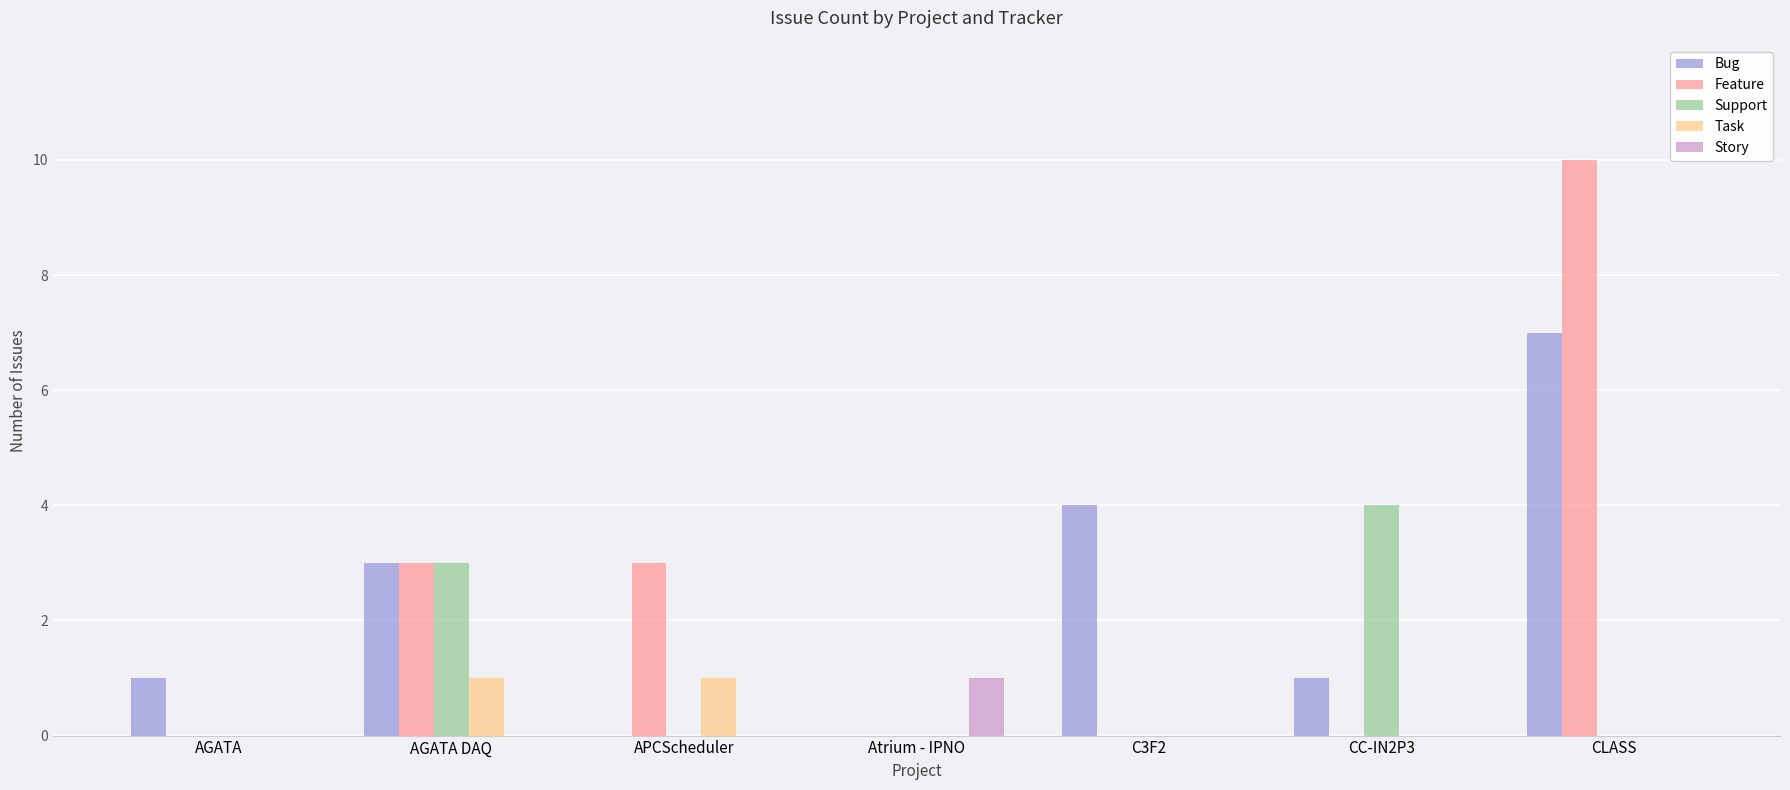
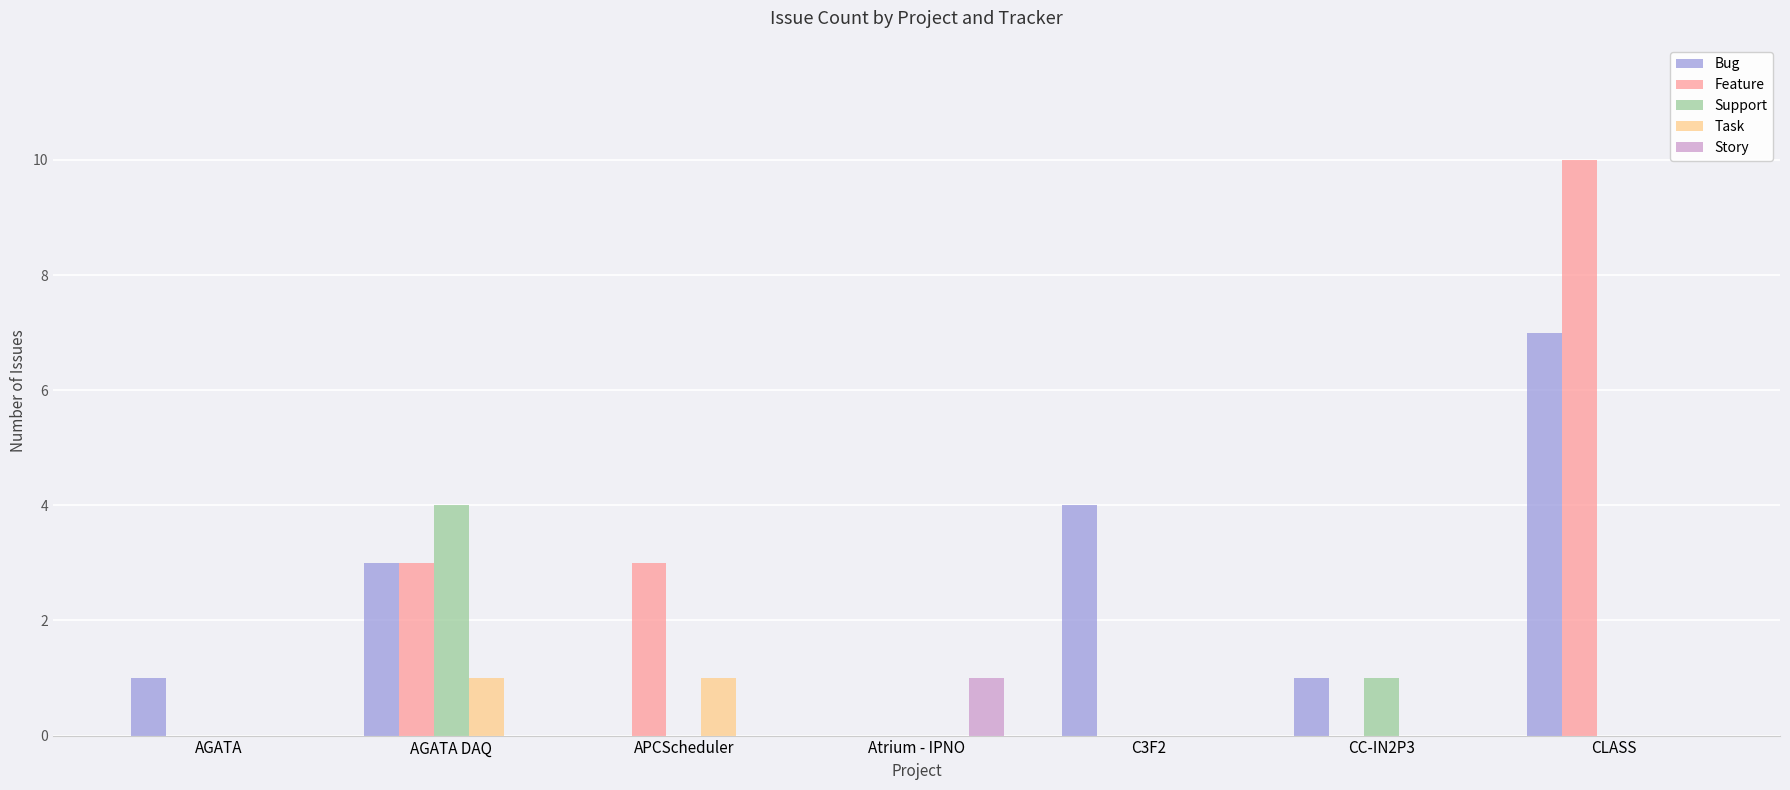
  {
    "Support": {
      "AGATA": 0,
-     "AGATA DAQ": 3,
+     "AGATA DAQ": 4,
      "APCScheduler": 0,
      "Atrium - IPNO": 0,
      "C3F2": 0,
-     "CC-IN2P3": 4,
+     "CC-IN2P3": 1,
      "CLASS": 0
    }
  }
